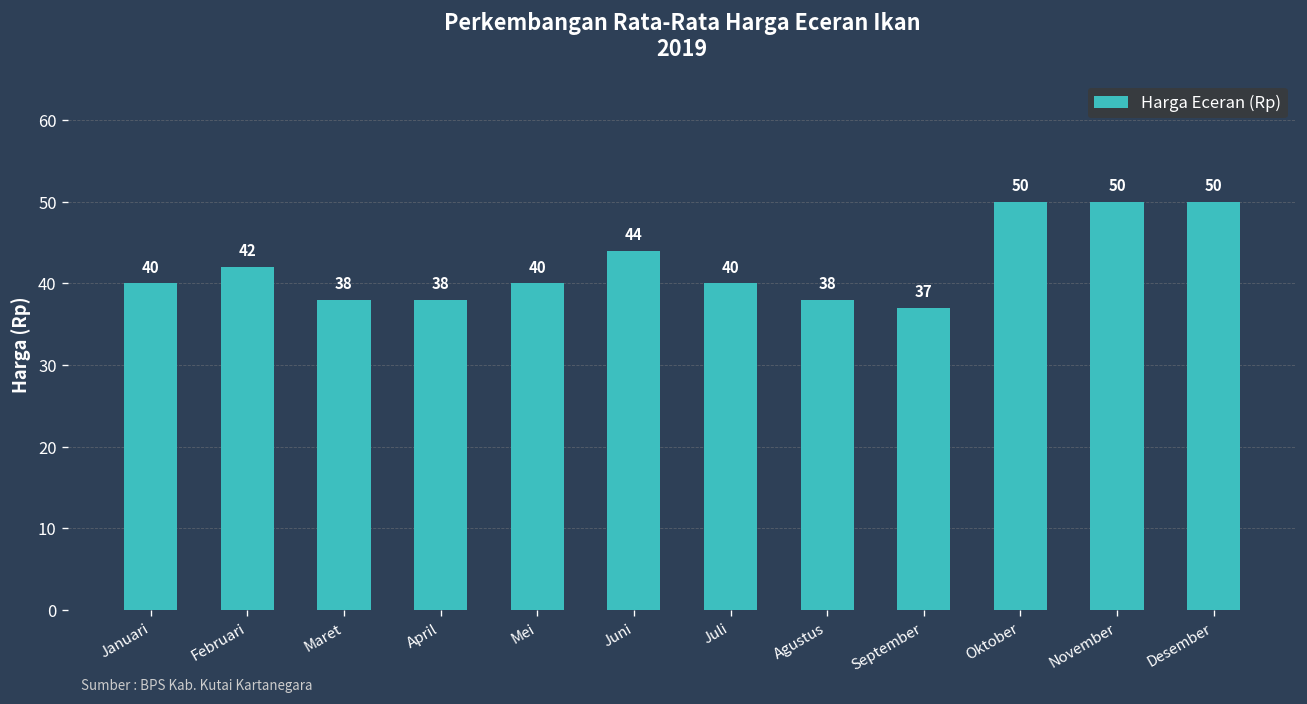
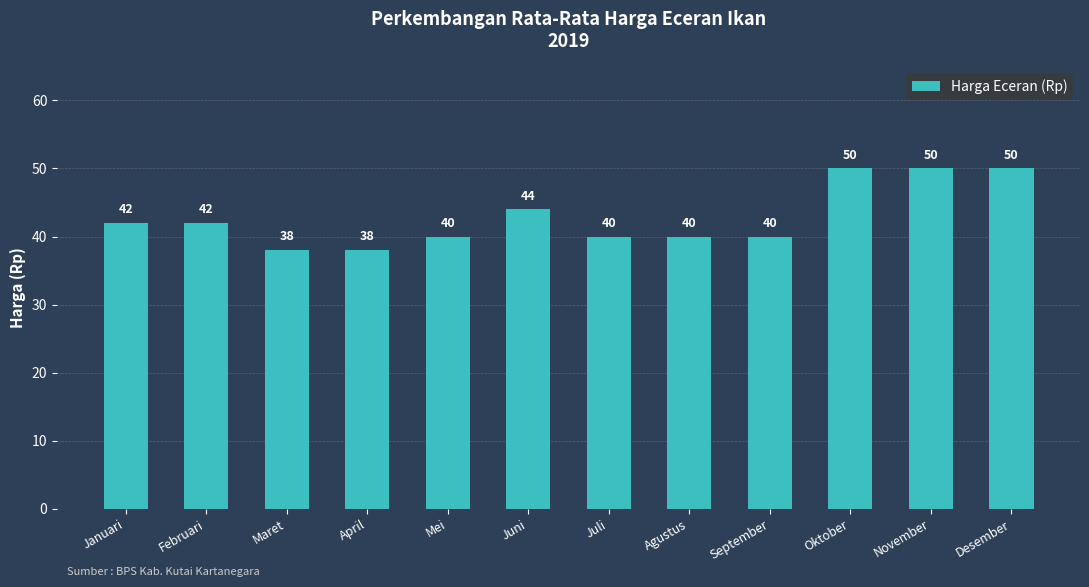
  {
-   "Januari": 40,
+   "Januari": 42,
    "Februari": 42,
    "Maret": 38,
    "April": 38,
    "Mei": 40,
    "Juni": 44,
    "Juli": 40,
-   "Agustus": 38,
-   "September": 37,
+   "Agustus": 40,
+   "September": 40,
    "Oktober": 50,
    "November": 50,
    "Desember": 50
  }
